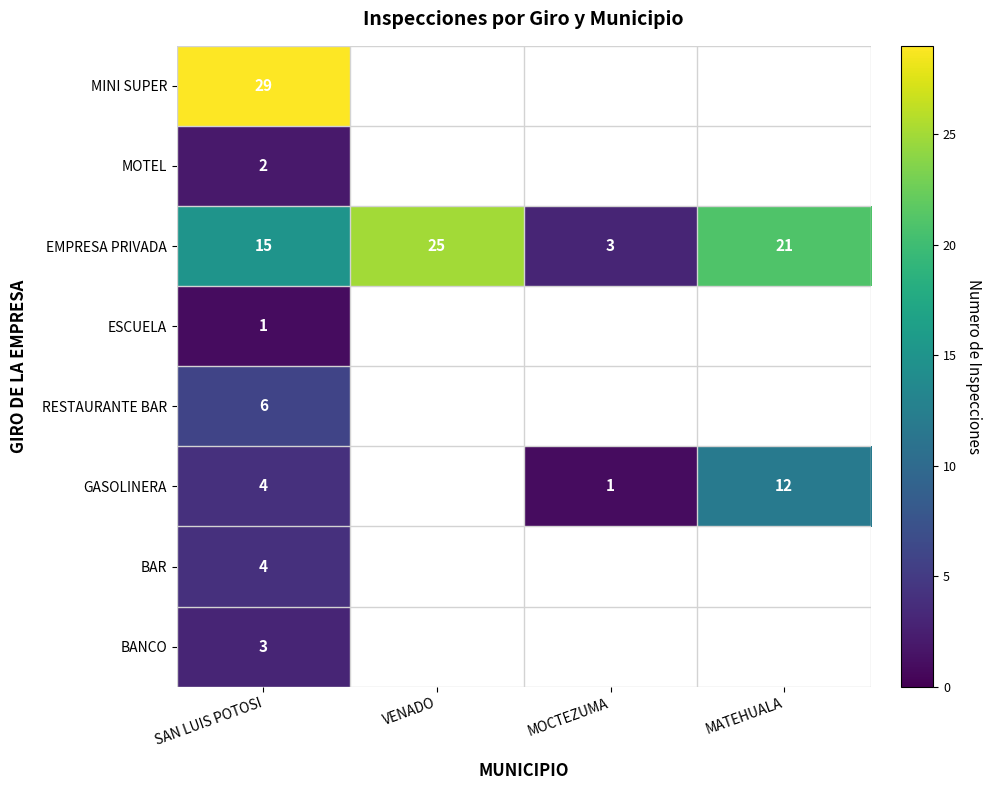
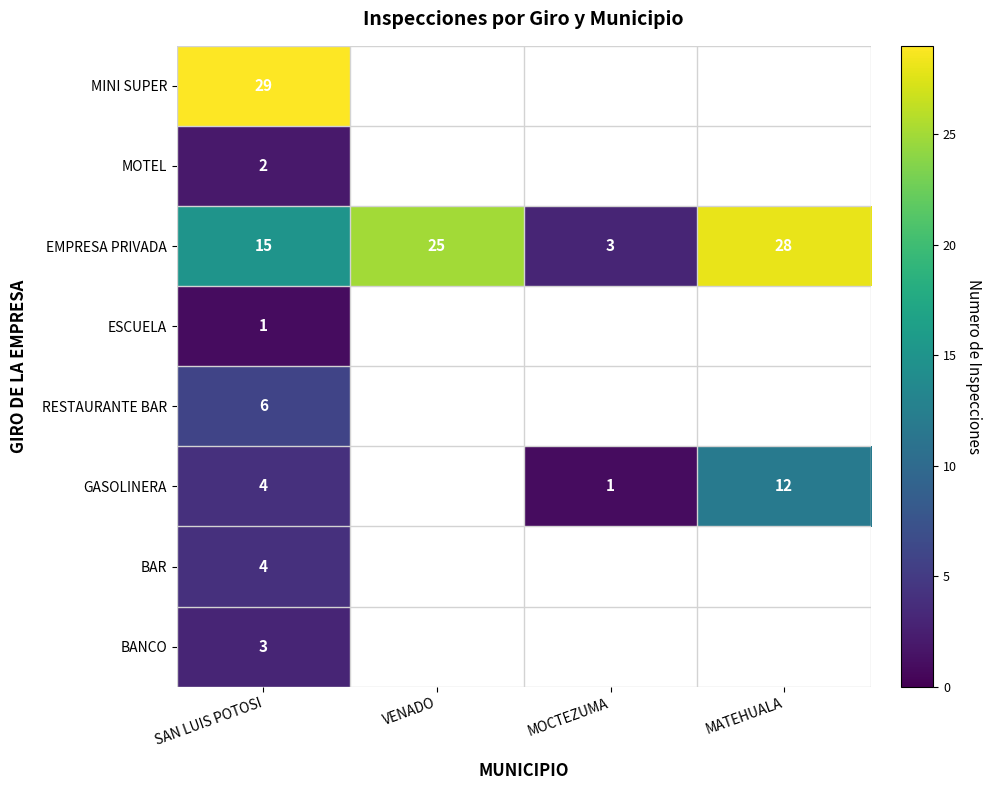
  {
    "MINI SUPER": {
      "SAN LUIS POTOSI": 29
    },
    "MOTEL": {
      "SAN LUIS POTOSI": 2
    },
    "EMPRESA PRIVADA": {
      "SAN LUIS POTOSI": 15,
      "VENADO": 25,
      "MOCTEZUMA": 3,
-     "MATEHUALA": 21
+     "MATEHUALA": 28
    },
    "ESCUELA": {
      "SAN LUIS POTOSI": 1
    },
    "RESTAURANTE BAR": {
      "SAN LUIS POTOSI": 6
    },
    "GASOLINERA": {
      "SAN LUIS POTOSI": 4,
      "MOCTEZUMA": 1,
      "MATEHUALA": 12
    },
    "BAR": {
      "SAN LUIS POTOSI": 4
    },
    "BANCO": {
      "SAN LUIS POTOSI": 3
    }
  }
